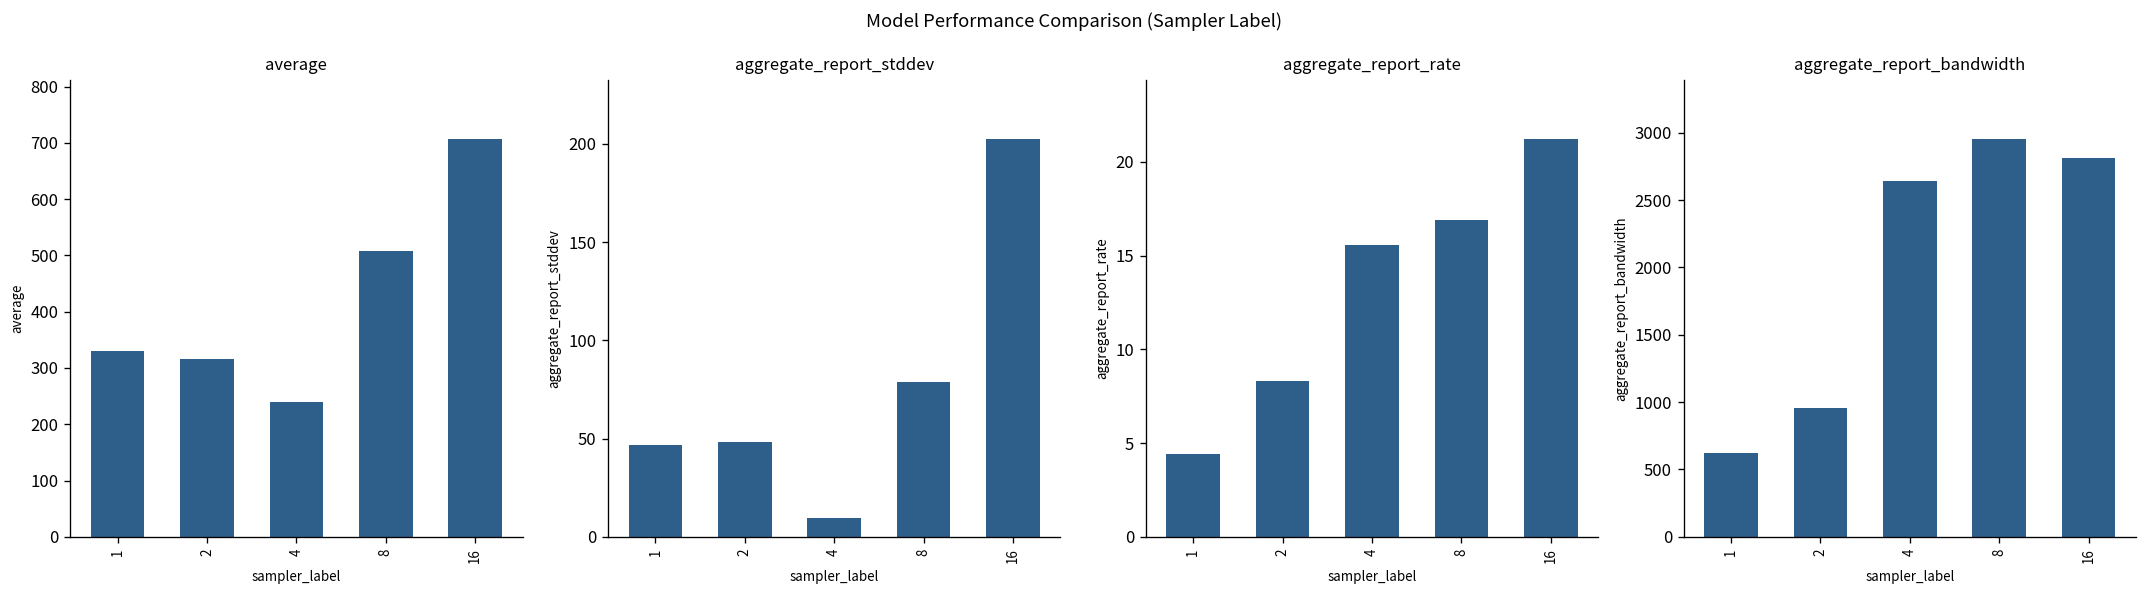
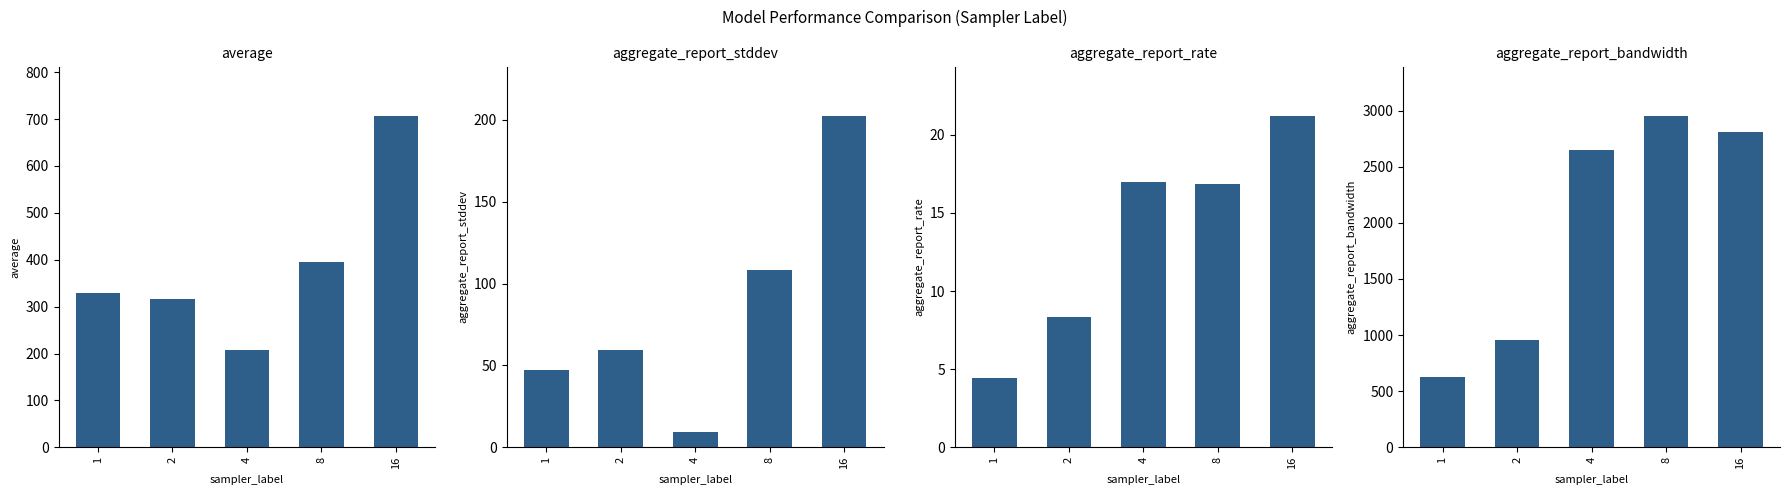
  {
    "average": {
      "1": 330,
      "2": 320,
-     "4": 240,
-     "8": 510,
+     "4": 210,
+     "8": 400,
      "16": 710
    },
    "aggregate_report_stddev": {
      "1": 47,
-     "2": 48,
+     "2": 60,
      "4": 10,
-     "8": 79,
+     "8": 109,
      "16": 202
    },
    "aggregate_report_rate": {
      "1": 4.4,
      "2": 8.3,
-     "4": 15.6,
+     "4": 17.0,
      "8": 16.9,
      "16": 21.2
    },
    "aggregate_report_bandwidth": {
      "1": 630,
      "2": 960,
      "4": 2640,
      "8": 2950,
      "16": 2810
    }
  }
